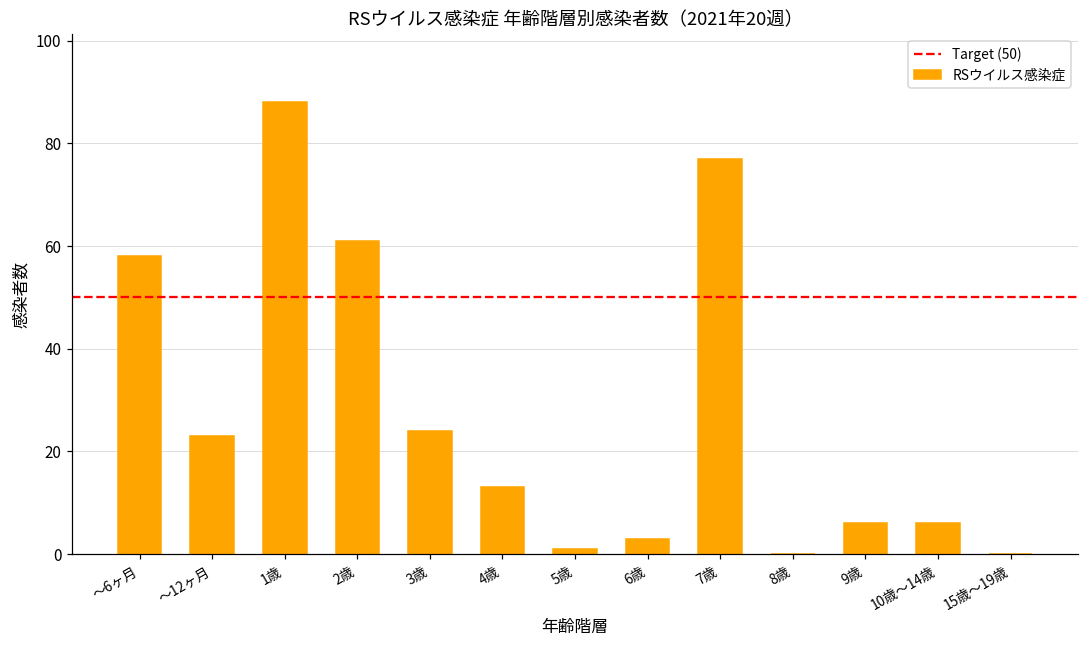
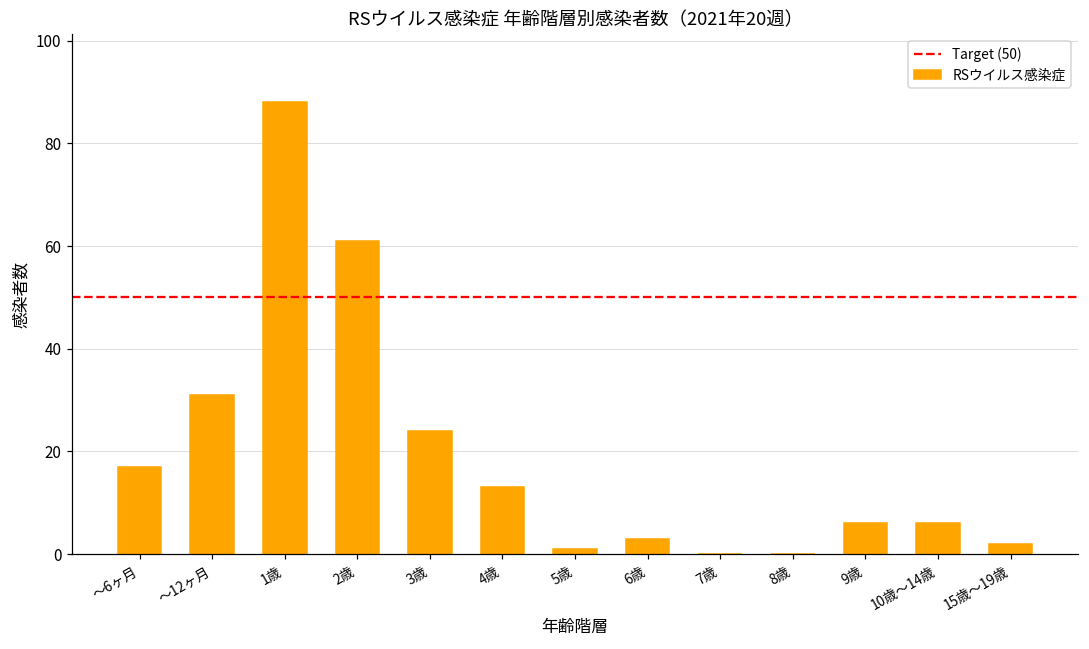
  {
-   "～6ヶ月": 58,
-   "～12ヶ月": 23,
+   "～6ヶ月": 17,
+   "～12ヶ月": 31,
    "1歳": 88,
    "2歳": 61,
    "3歳": 24,
    "4歳": 13,
    "5歳": 1,
    "6歳": 3,
-   "7歳": 77,
+   "7歳": 0,
    "8歳": 0,
    "9歳": 6,
    "10歳～14歳": 6,
-   "15歳～19歳": 0
+   "15歳～19歳": 2
  }
